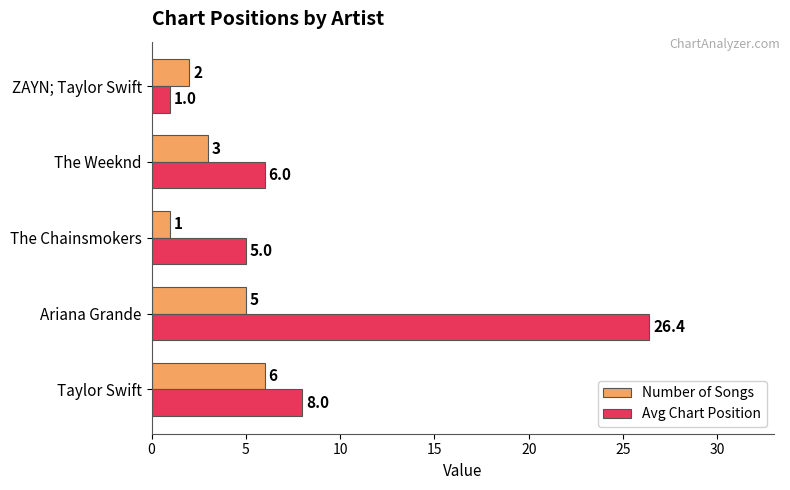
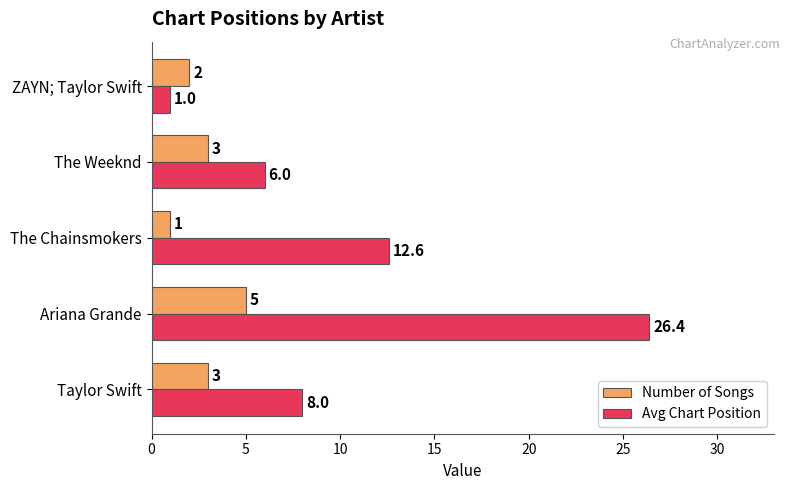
  {
    "Number of Songs": {
      "ZAYN; Taylor Swift": 2,
      "The Weeknd": 3,
      "The Chainsmokers": 1,
      "Ariana Grande": 5,
-     "Taylor Swift": 6
+     "Taylor Swift": 3
    },
    "Avg Chart Position": {
      "ZAYN; Taylor Swift": 1.0,
      "The Weeknd": 6.0,
-     "The Chainsmokers": 5.0,
+     "The Chainsmokers": 12.6,
      "Ariana Grande": 26.4,
      "Taylor Swift": 8.0
    }
  }
